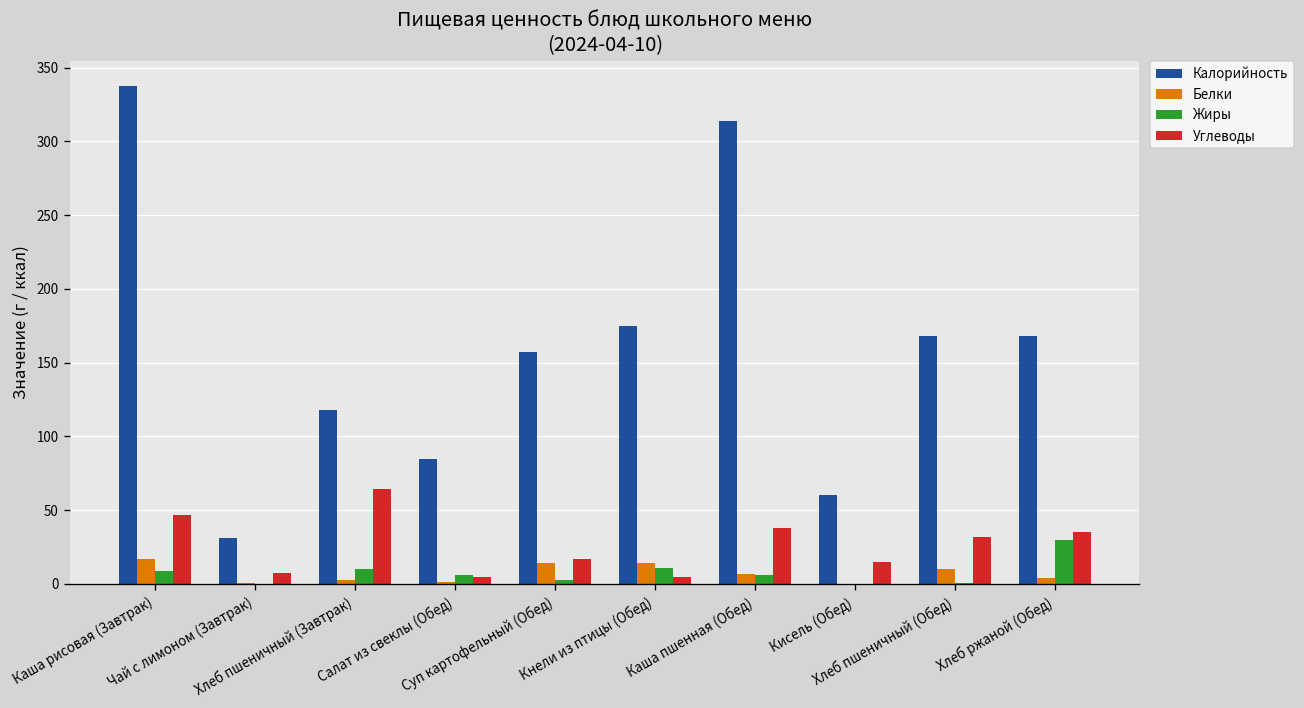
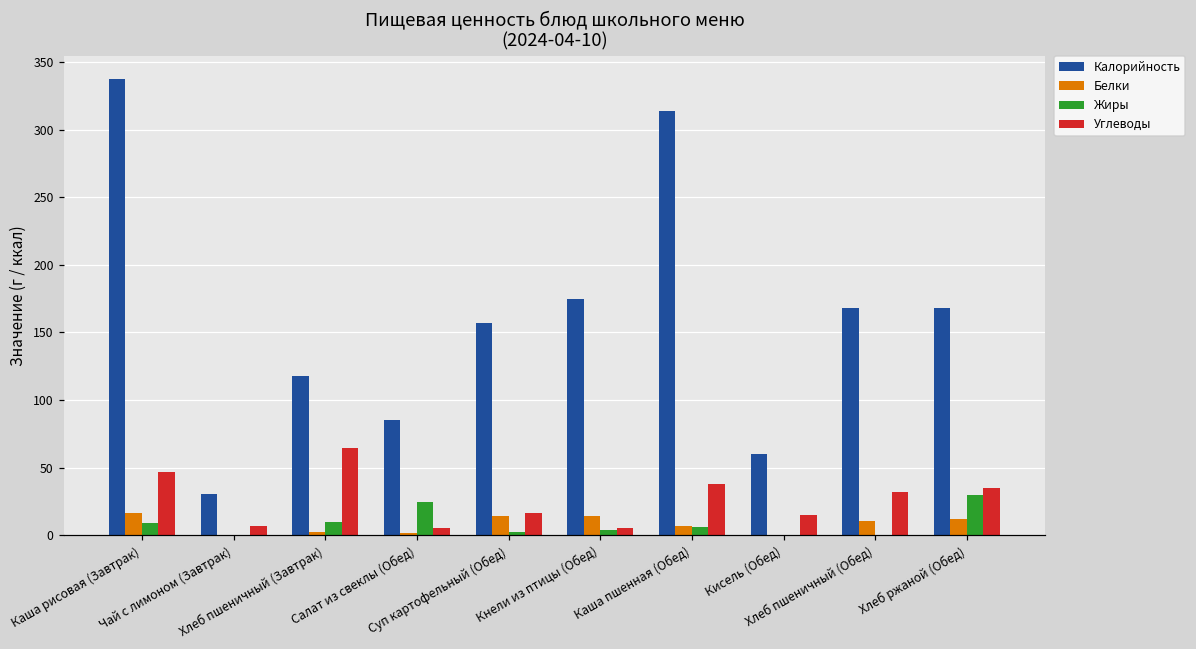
  {
    "Калорийность": {
      "Каша рисовая (Завтрак)": 338,
      "Чай с лимоном (Завтрак)": 31,
      "Хлеб пшеничный (Завтрак)": 118,
      "Салат из свеклы (Обед)": 85,
      "Суп картофельный (Обед)": 157,
      "Кнели из птицы (Обед)": 175,
      "Каша пшенная (Обед)": 314,
      "Кисель (Обед)": 60,
      "Хлеб пшеничный (Обед)": 168,
      "Хлеб ржаной (Обед)": 168
    },
    "Белки": {
      "Каша рисовая (Завтрак)": 17,
      "Хлеб пшеничный (Завтрак)": 3,
      "Суп картофельный (Обед)": 14,
      "Кнели из птицы (Обед)": 14,
      "Каша пшенная (Обед)": 7,
      "Кисель (Обед)": 0,
      "Хлеб пшеничный (Обед)": 10,
-     "Хлеб ржаной (Обед)": 4
+     "Хлеб ржаной (Обед)": 12
    },
    "Жиры": {
      "Каша рисовая (Завтрак)": 9,
      "Хлеб пшеничный (Завтрак)": 10,
-     "Салат из свеклы (Обед)": 6,
+     "Салат из свеклы (Обед)": 25,
      "Суп картофельный (Обед)": 3,
-     "Кнели из птицы (Обед)": 11,
+     "Кнели из птицы (Обед)": 4,
      "Каша пшенная (Обед)": 6,
      "Кисель (Обед)": 0,
      "Хлеб ржаной (Обед)": 30
    },
    "Углеводы": {
      "Каша рисовая (Завтрак)": 47,
      "Чай с лимоном (Завтрак)": 7,
      "Хлеб пшеничный (Завтрак)": 64,
      "Салат из свеклы (Обед)": 5,
      "Суп картофельный (Обед)": 17,
      "Кнели из птицы (Обед)": 5,
      "Каша пшенная (Обед)": 38,
      "Кисель (Обед)": 15,
      "Хлеб пшеничный (Обед)": 32,
      "Хлеб ржаной (Обед)": 35
    }
  }
